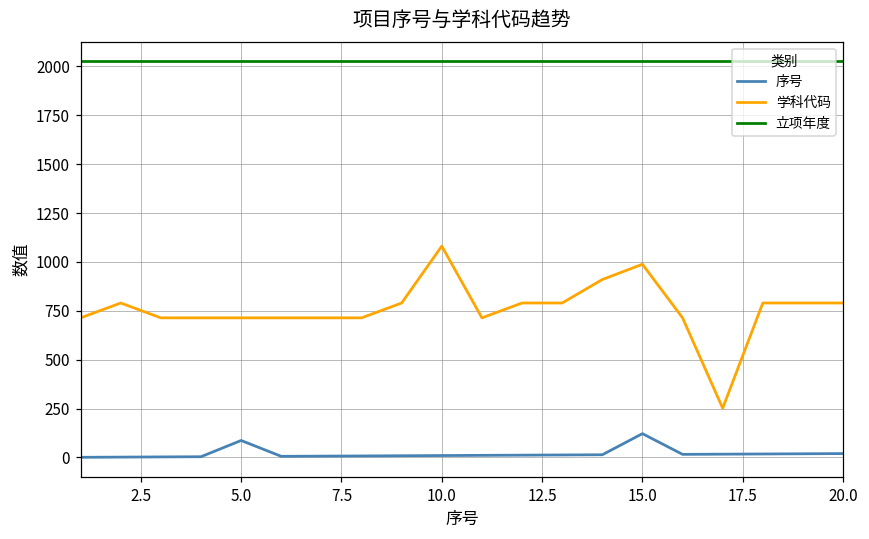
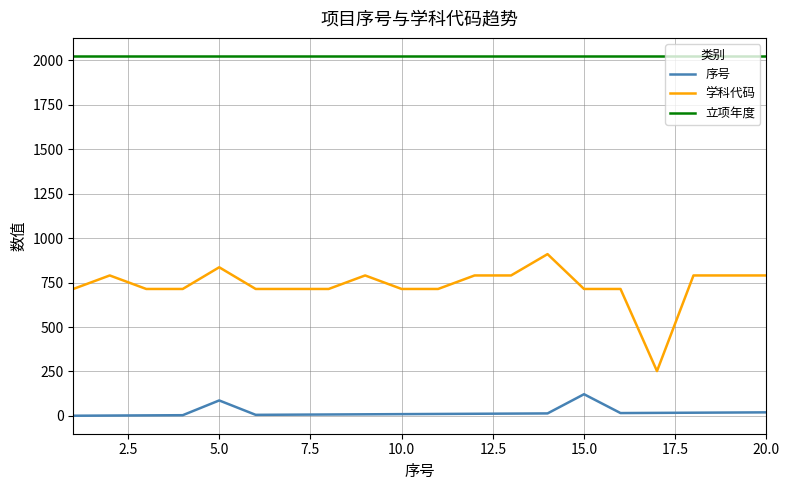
  {
    "序号": {
      "5.0": 90,
      "10.0": 10,
      "15.0": 120,
      "20.0": 20
    },
    "学科代码": {
-     "5.0": 710,
-     "10.0": 1080,
-     "15.0": 990,
+     "5.0": 840,
+     "10.0": 710,
+     "15.0": 710,
      "20.0": 790
    },
    "立项年度": {
      "5.0": 2030,
      "10.0": 2030,
      "15.0": 2030,
      "20.0": 2030
    }
  }
